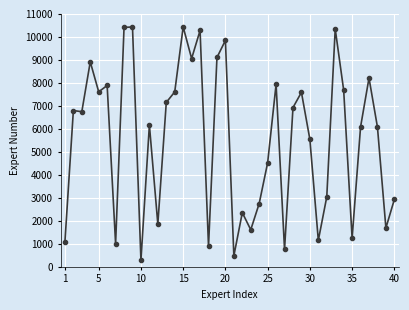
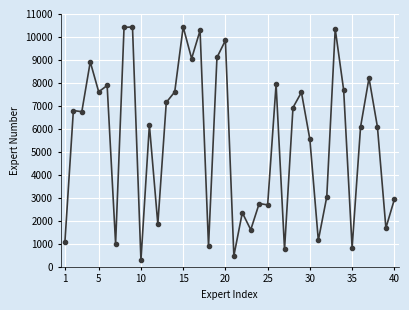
  {
    "1": 1100,
    "5": 7600,
    "10": 300,
    "15": 10400,
    "20": 9900,
-   "25": 4500,
+   "25": 2700,
    "30": 5500,
-   "35": 1200,
+   "35": 800,
    "40": 2900
  }
